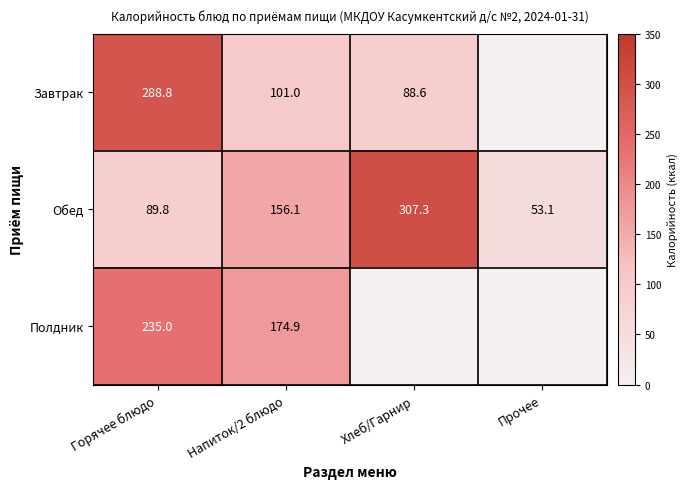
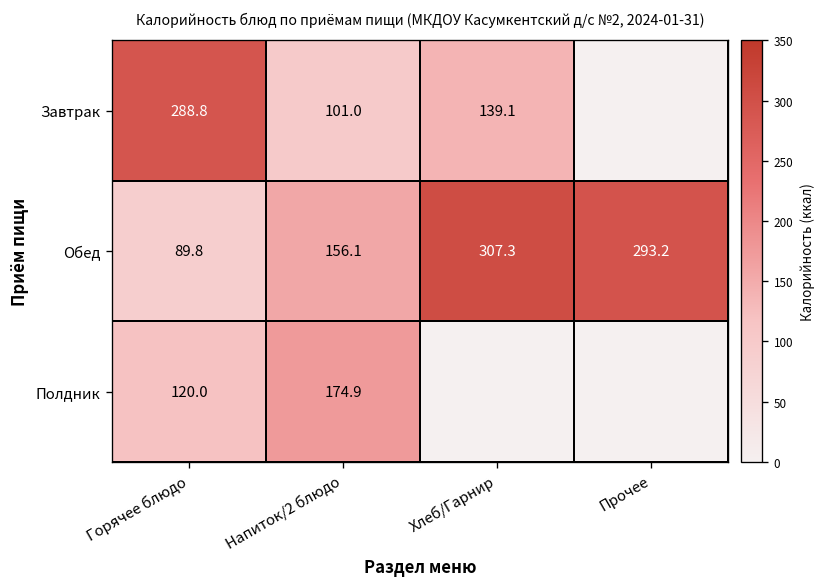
  {
    "Завтрак": {
      "Горячее блюдо": 288.8,
      "Напиток/2 блюдо": 101.0,
-     "Хлеб/Гарнир": 88.6
+     "Хлеб/Гарнир": 139.1
    },
    "Обед": {
      "Горячее блюдо": 89.8,
      "Напиток/2 блюдо": 156.1,
      "Хлеб/Гарнир": 307.3,
-     "Прочее": 53.1
+     "Прочее": 293.2
    },
    "Полдник": {
-     "Горячее блюдо": 235.0,
+     "Горячее блюдо": 120.0,
      "Напиток/2 блюдо": 174.9
    }
  }
